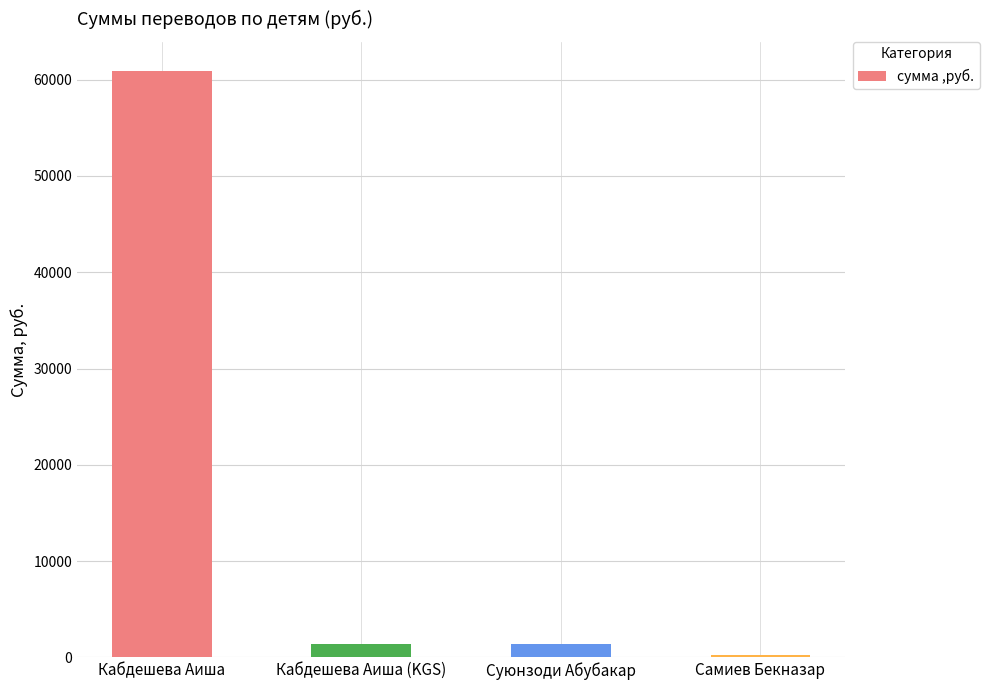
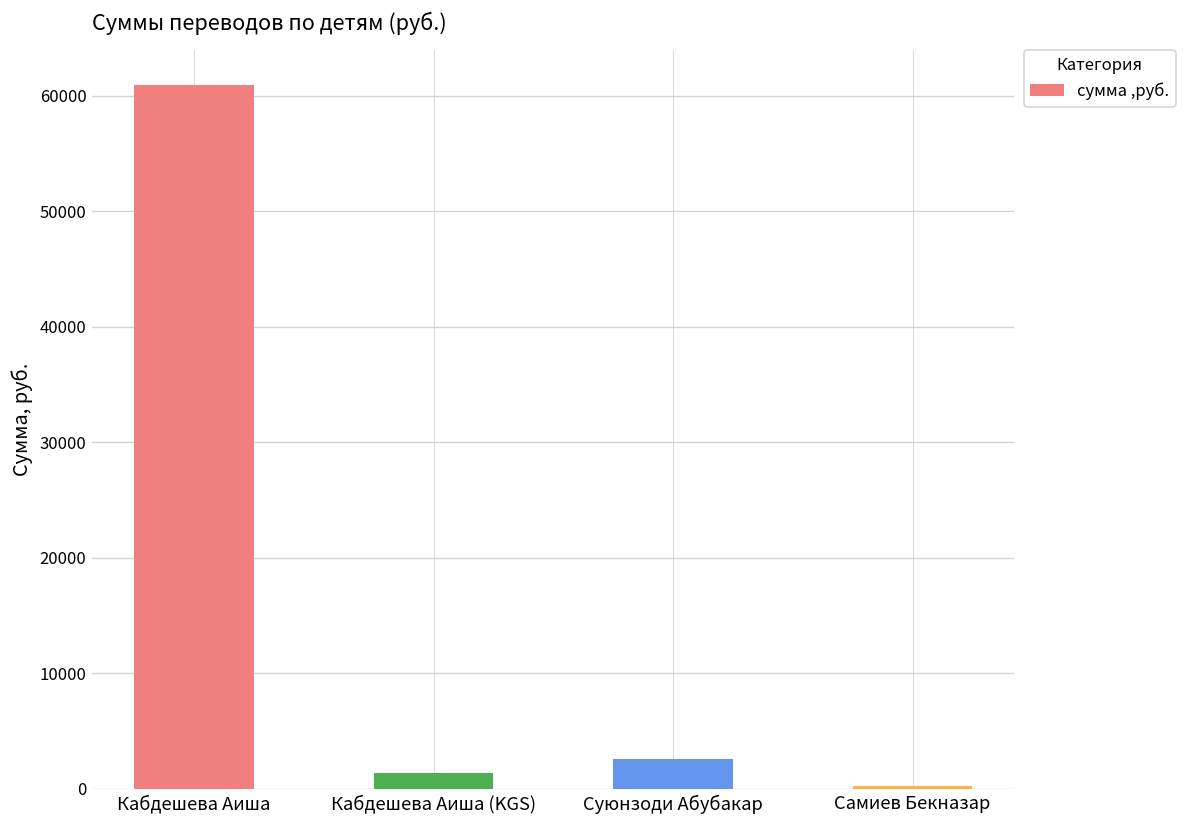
  {
    "Кабдешева Аиша": 61000,
    "Кабдешева Аиша (KGS)": 1000,
-   "Суюнзоди Абубакар": 1000
+   "Суюнзоди Абубакар": 3000
  }
